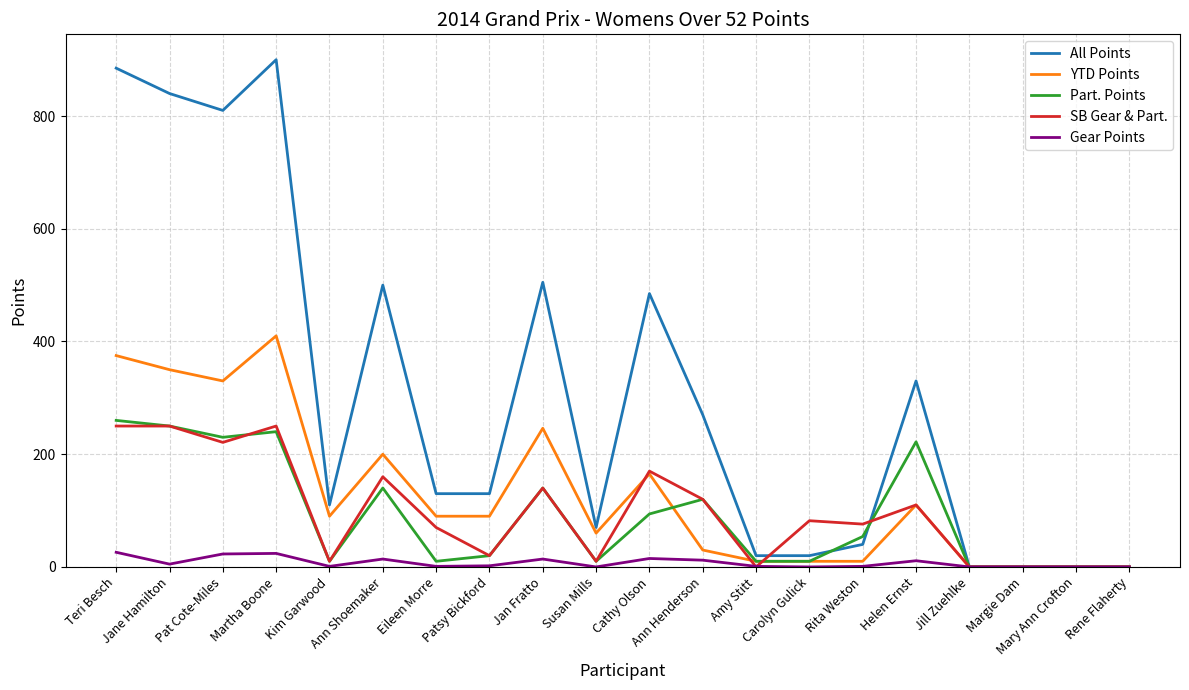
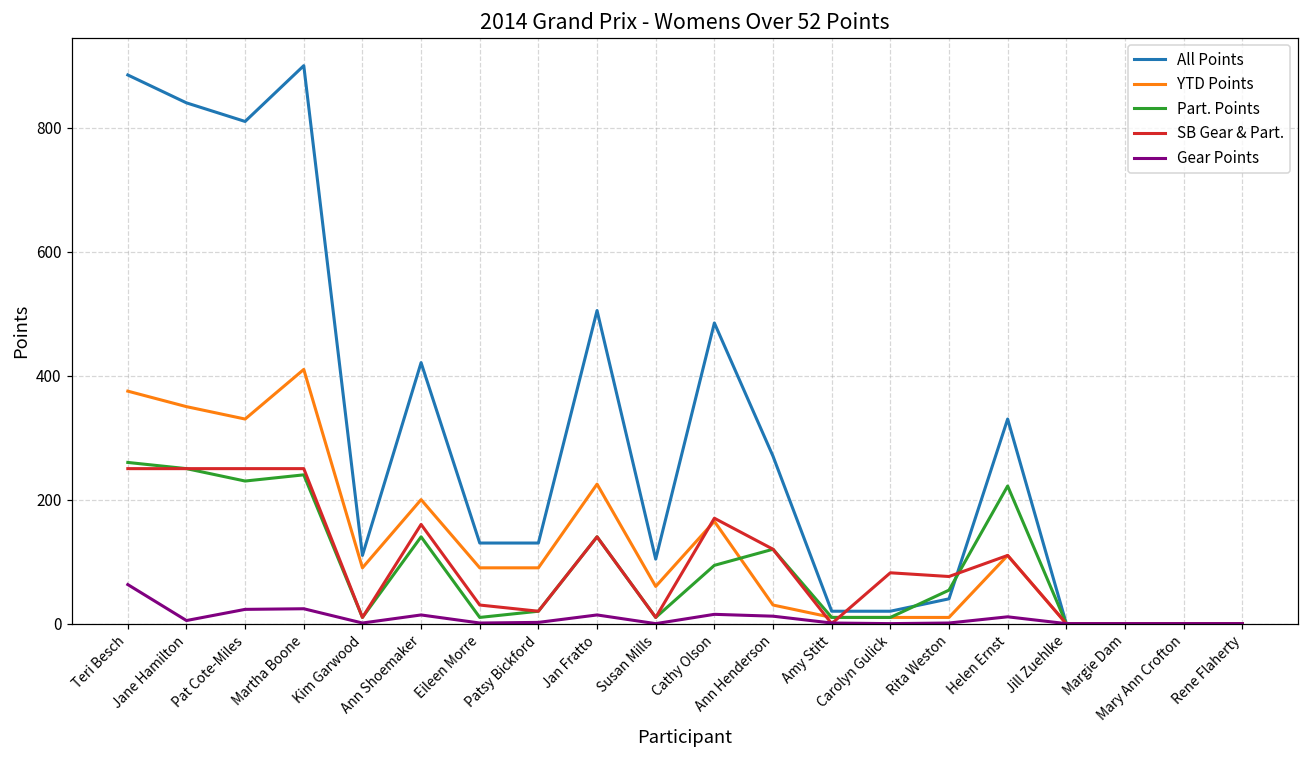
  {
    "All Points": {
      "Teri Besch": 890,
      "Jane Hamilton": 840,
      "Pat Cote-Miles": 810,
      "Martha Boone": 900,
      "Kim Garwood": 110,
-     "Ann Shoemaker": 500,
+     "Ann Shoemaker": 420,
      "Eileen Morre": 130,
      "Patsy Bickford": 130,
      "Jan Fratto": 510,
-     "Susan Mills": 70,
+     "Susan Mills": 100,
      "Cathy Olson": 490,
      "Ann Henderson": 270,
      "Amy Stitt": 20,
      "Carolyn Gulick": 20,
      "Rita Weston": 40,
      "Helen Ernst": 330
    },
    "YTD Points": {
      "Teri Besch": 380,
      "Jane Hamilton": 350,
      "Pat Cote-Miles": 330,
      "Martha Boone": 410,
      "Kim Garwood": 90,
      "Ann Shoemaker": 200,
      "Eileen Morre": 90,
      "Patsy Bickford": 90,
-     "Jan Fratto": 250,
+     "Jan Fratto": 230,
      "Susan Mills": 60,
      "Cathy Olson": 170,
      "Ann Henderson": 30,
      "Rita Weston": 10
    },
    "Part. Points": {
      "Teri Besch": 260,
      "Pat Cote-Miles": 230,
      "Martha Boone": 240,
      "Ann Shoemaker": 140,
      "Eileen Morre": 10,
      "Cathy Olson": 90,
      "Rita Weston": 50,
      "Helen Ernst": 220
    },
    "SB Gear & Part.": {
      "Teri Besch": 250,
-     "Pat Cote-Miles": 220,
+     "Pat Cote-Miles": 250,
      "Martha Boone": 250,
      "Ann Shoemaker": 160,
-     "Eileen Morre": 70,
+     "Eileen Morre": 30,
      "Cathy Olson": 170,
      "Carolyn Gulick": 80,
      "Rita Weston": 80
    },
    "Gear Points": {
-     "Teri Besch": 30,
+     "Teri Besch": 60,
      "Jane Hamilton": 10,
      "Pat Cote-Miles": 20,
      "Martha Boone": 20,
      "Kim Garwood": 0,
      "Ann Shoemaker": 10,
      "Eileen Morre": 0,
      "Patsy Bickford": 0,
      "Jan Fratto": 10,
      "Susan Mills": 0,
      "Cathy Olson": 20,
      "Ann Henderson": 10,
      "Carolyn Gulick": 0,
      "Rita Weston": 0,
      "Helen Ernst": 10
    }
  }
